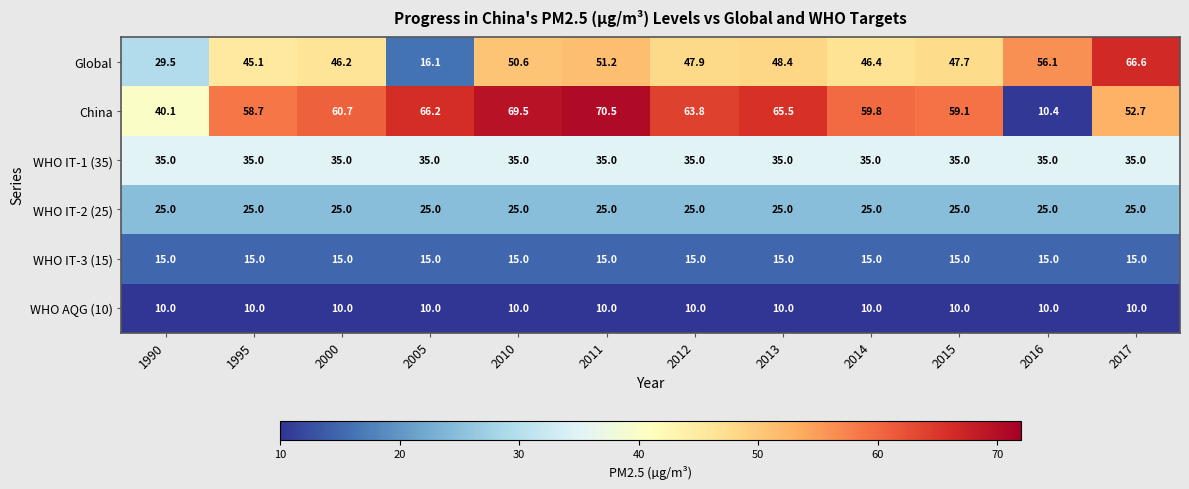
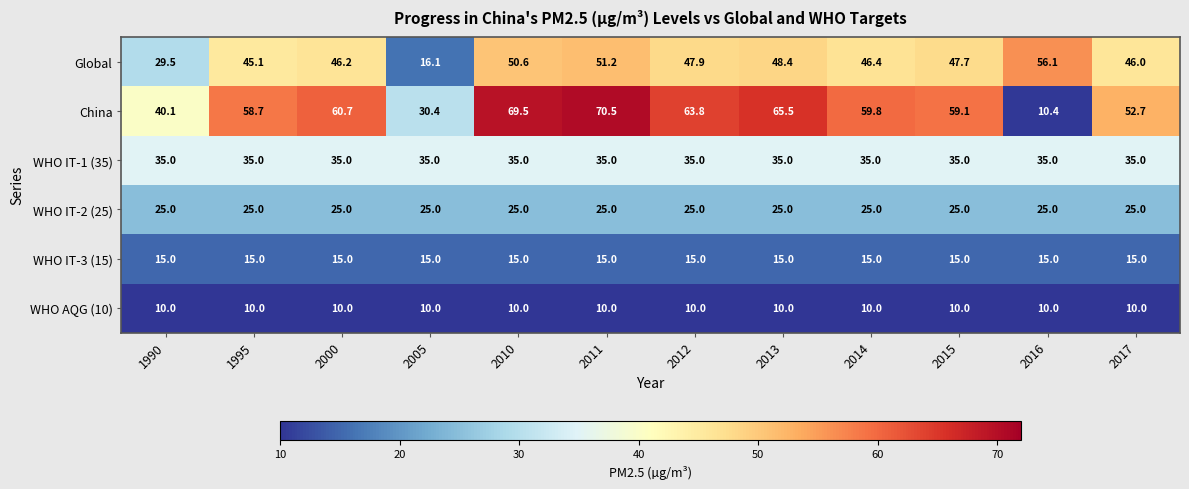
  {
    "Global": {
      "1990": 29.5,
      "1995": 45.1,
      "2000": 46.2,
      "2005": 16.1,
      "2010": 50.6,
      "2011": 51.2,
      "2012": 47.9,
      "2013": 48.4,
      "2014": 46.4,
      "2015": 47.7,
      "2016": 56.1,
-     "2017": 66.6
+     "2017": 46.0
    },
    "China": {
      "1990": 40.1,
      "1995": 58.7,
      "2000": 60.7,
-     "2005": 66.2,
+     "2005": 30.4,
      "2010": 69.5,
      "2011": 70.5,
      "2012": 63.8,
      "2013": 65.5,
      "2014": 59.8,
      "2015": 59.1,
      "2016": 10.4,
      "2017": 52.7
    },
    "WHO IT-1 (35)": {
      "1990": 35.0,
      "1995": 35.0,
      "2000": 35.0,
      "2005": 35.0,
      "2010": 35.0,
      "2011": 35.0,
      "2012": 35.0,
      "2013": 35.0,
      "2014": 35.0,
      "2015": 35.0,
      "2016": 35.0,
      "2017": 35.0
    },
    "WHO IT-2 (25)": {
      "1990": 25.0,
      "1995": 25.0,
      "2000": 25.0,
      "2005": 25.0,
      "2010": 25.0,
      "2011": 25.0,
      "2012": 25.0,
      "2013": 25.0,
      "2014": 25.0,
      "2015": 25.0,
      "2016": 25.0,
      "2017": 25.0
    },
    "WHO IT-3 (15)": {
      "1990": 15.0,
      "1995": 15.0,
      "2000": 15.0,
      "2005": 15.0,
      "2010": 15.0,
      "2011": 15.0,
      "2012": 15.0,
      "2013": 15.0,
      "2014": 15.0,
      "2015": 15.0,
      "2016": 15.0,
      "2017": 15.0
    },
    "WHO AQG (10)": {
      "1990": 10.0,
      "1995": 10.0,
      "2000": 10.0,
      "2005": 10.0,
      "2010": 10.0,
      "2011": 10.0,
      "2012": 10.0,
      "2013": 10.0,
      "2014": 10.0,
      "2015": 10.0,
      "2016": 10.0,
      "2017": 10.0
    }
  }
